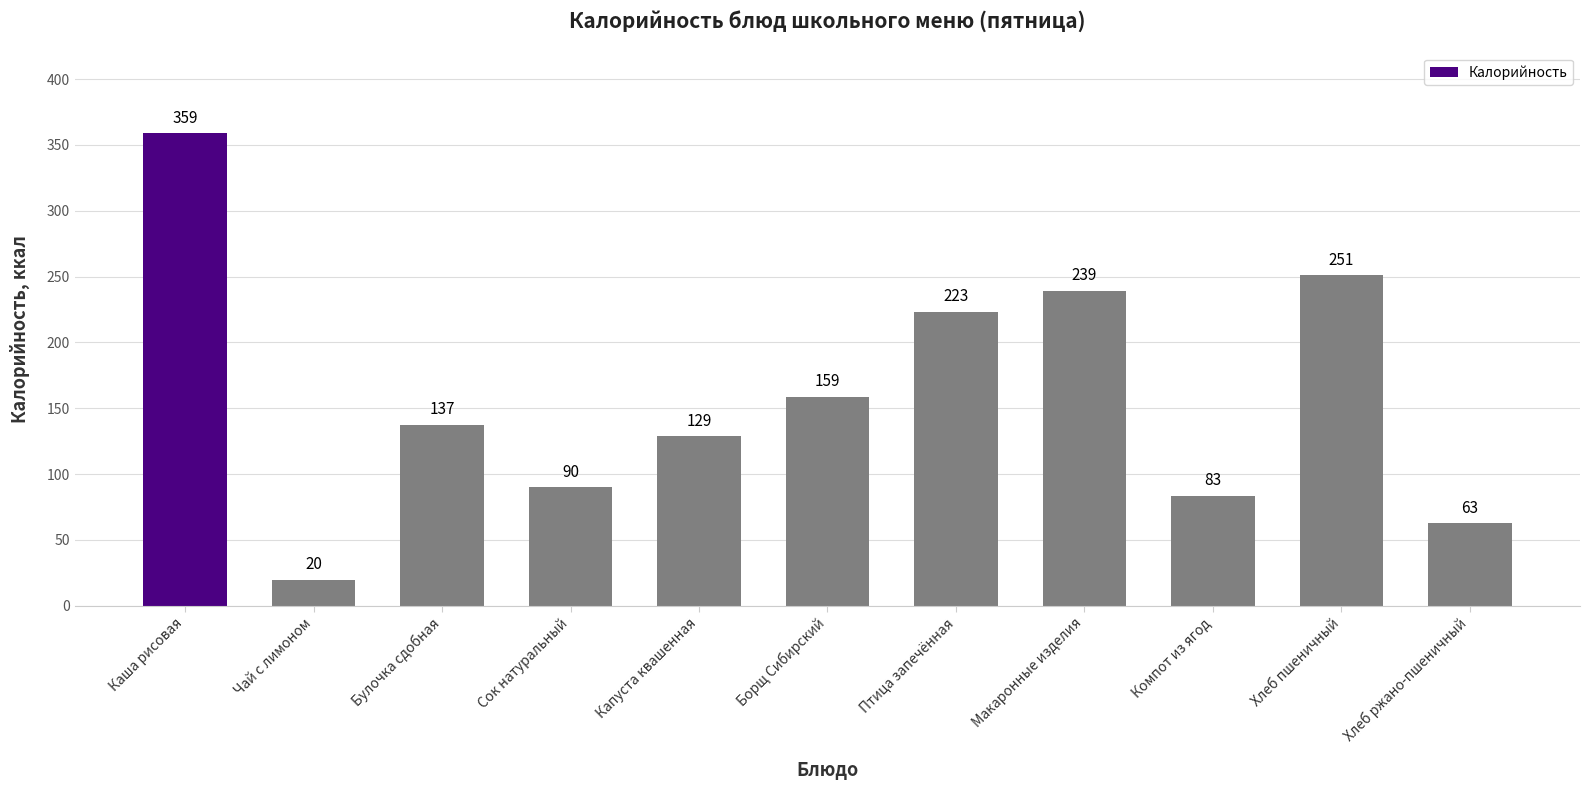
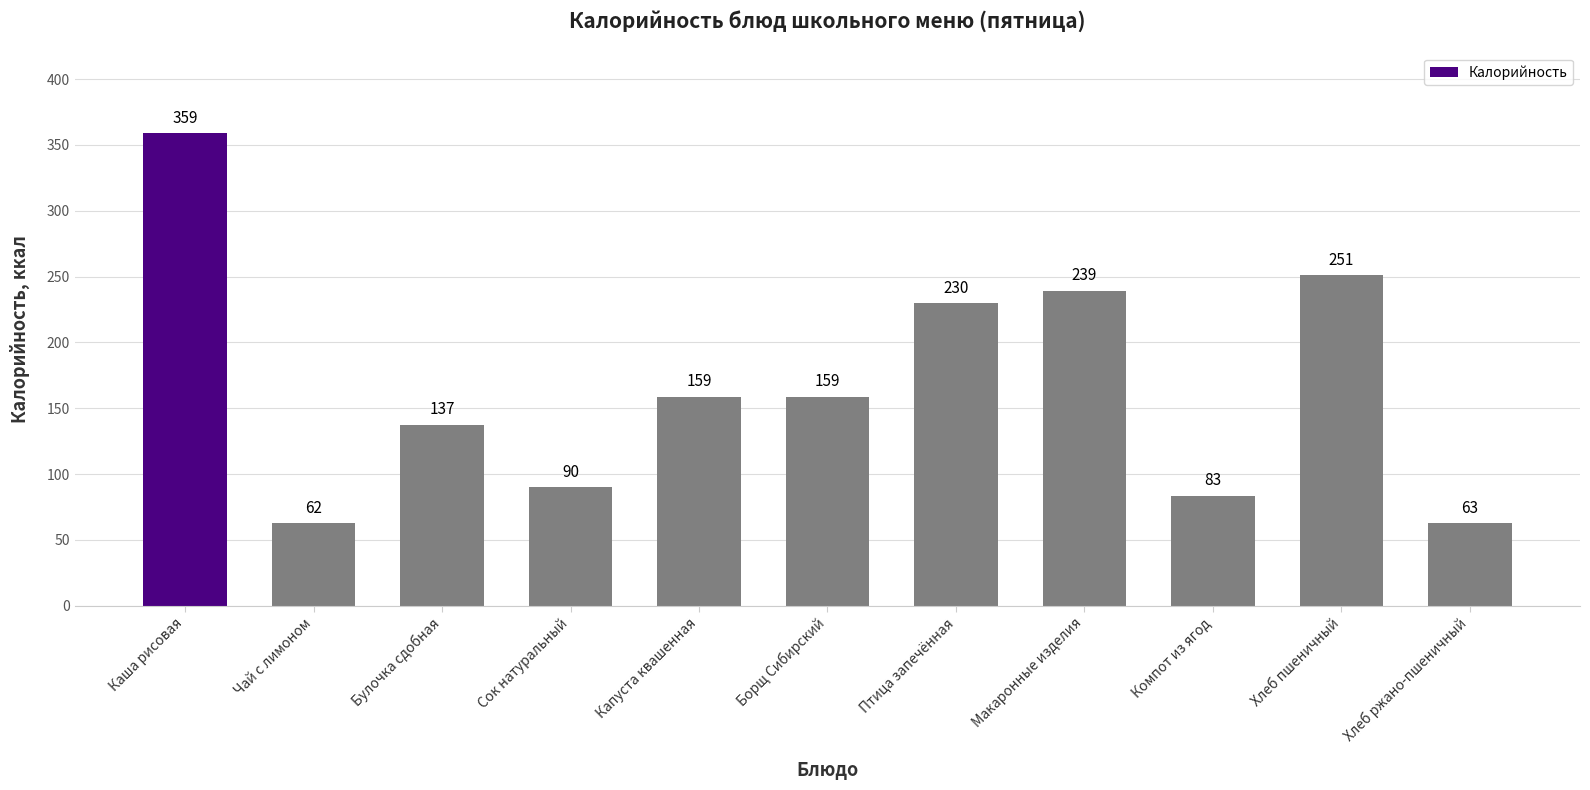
  {
    "Каша рисовая": 359,
-   "Чай с лимоном": 20,
+   "Чай с лимоном": 62,
    "Булочка сдобная": 137,
    "Сок натуральный": 90,
-   "Капуста квашенная": 129,
+   "Капуста квашенная": 159,
    "Борщ Сибирский": 159,
-   "Птица запечённая": 223,
+   "Птица запечённая": 230,
    "Макаронные изделия": 239,
    "Компот из ягод": 83,
    "Хлеб пшеничный": 251,
    "Хлеб ржано-пшеничный": 63
  }
